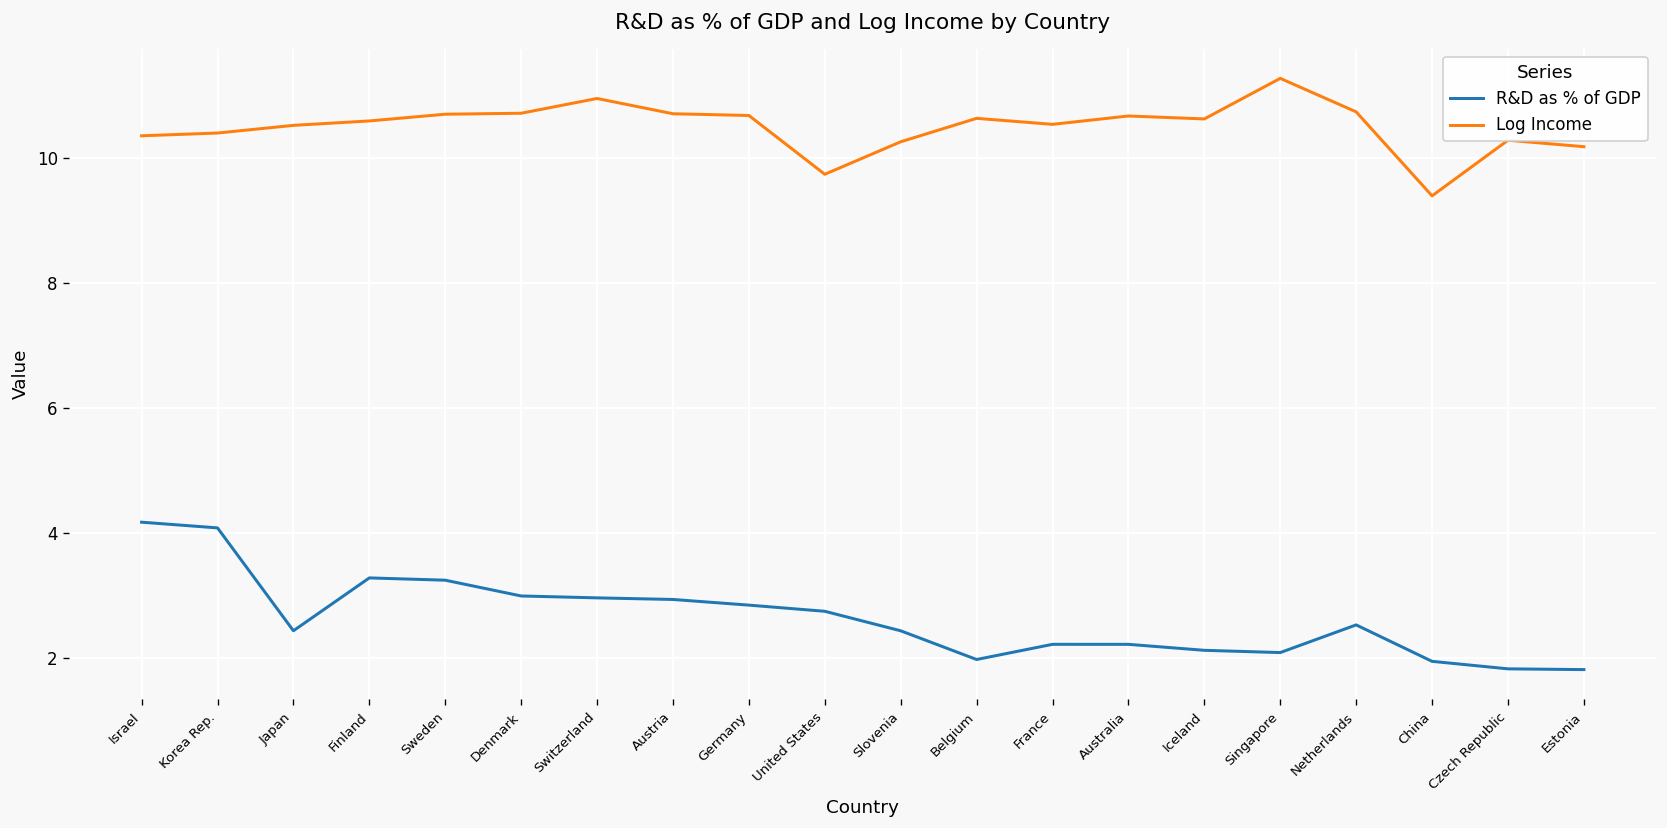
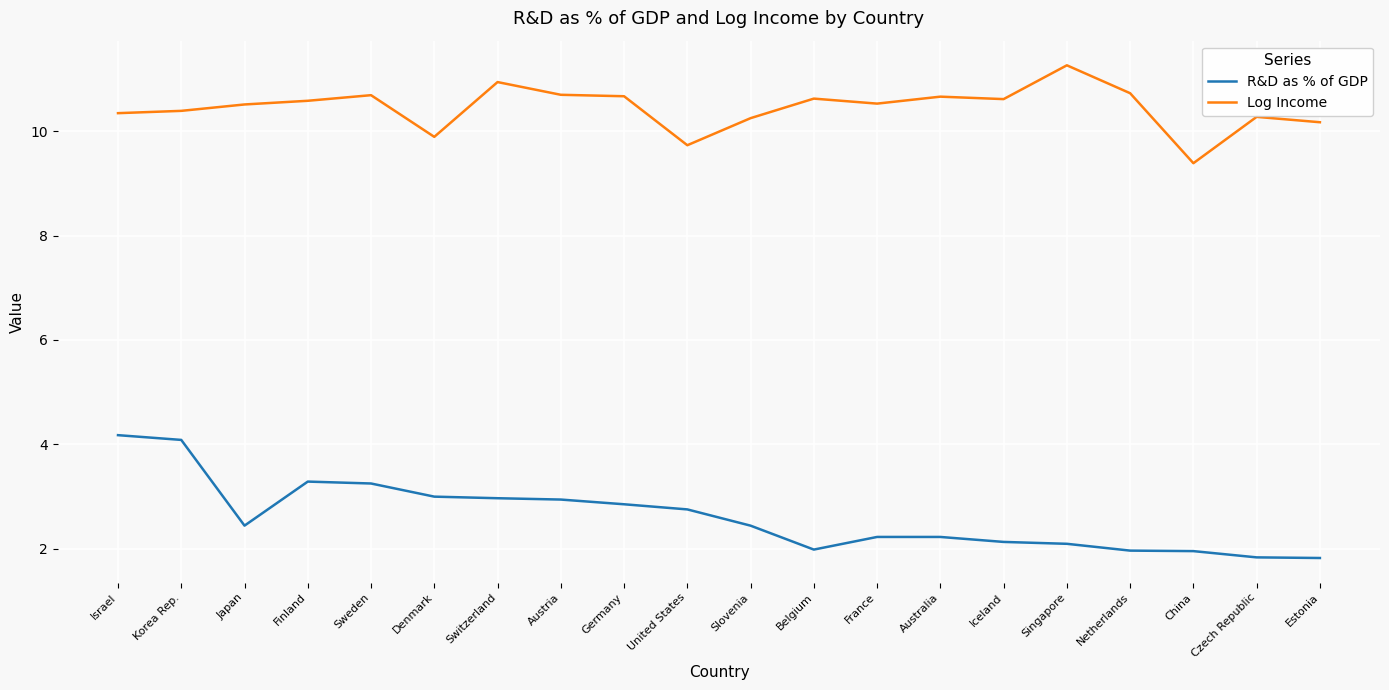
  {
    "R&D as % of GDP": {
      "Israel": 4.2,
      "Korea Rep.": 4.1,
      "Japan": 2.4,
      "Finland": 3.3,
      "Sweden": 3.2,
      "Denmark": 3.0,
      "Switzerland": 3.0,
      "Austria": 2.9,
      "Germany": 2.9,
      "United States": 2.8,
      "Slovenia": 2.4,
      "Belgium": 2.0,
      "France": 2.2,
      "Australia": 2.2,
      "Iceland": 2.1,
      "Singapore": 2.1,
-     "Netherlands": 2.5,
+     "Netherlands": 2.0,
      "China": 2.0,
      "Czech Republic": 1.8,
      "Estonia": 1.8
    },
    "Log Income": {
      "Israel": 10.3,
      "Korea Rep.": 10.4,
      "Japan": 10.5,
      "Finland": 10.6,
      "Sweden": 10.7,
-     "Denmark": 10.7,
+     "Denmark": 9.9,
      "Switzerland": 10.9,
      "Austria": 10.7,
      "Germany": 10.7,
      "United States": 9.7,
      "Slovenia": 10.3,
      "Belgium": 10.6,
      "France": 10.5,
      "Australia": 10.7,
      "Iceland": 10.6,
      "Singapore": 11.3,
      "Netherlands": 10.7,
      "China": 9.4,
      "Czech Republic": 10.3,
      "Estonia": 10.2
    }
  }
